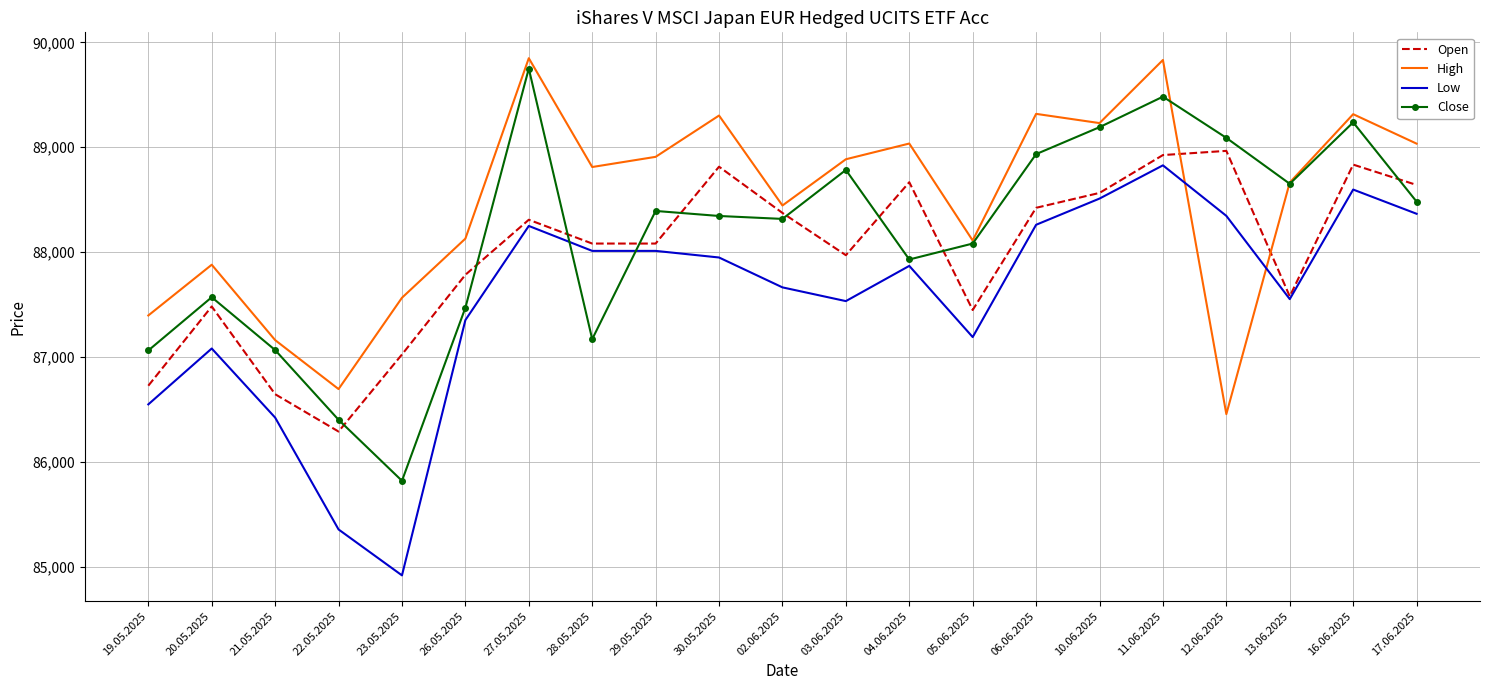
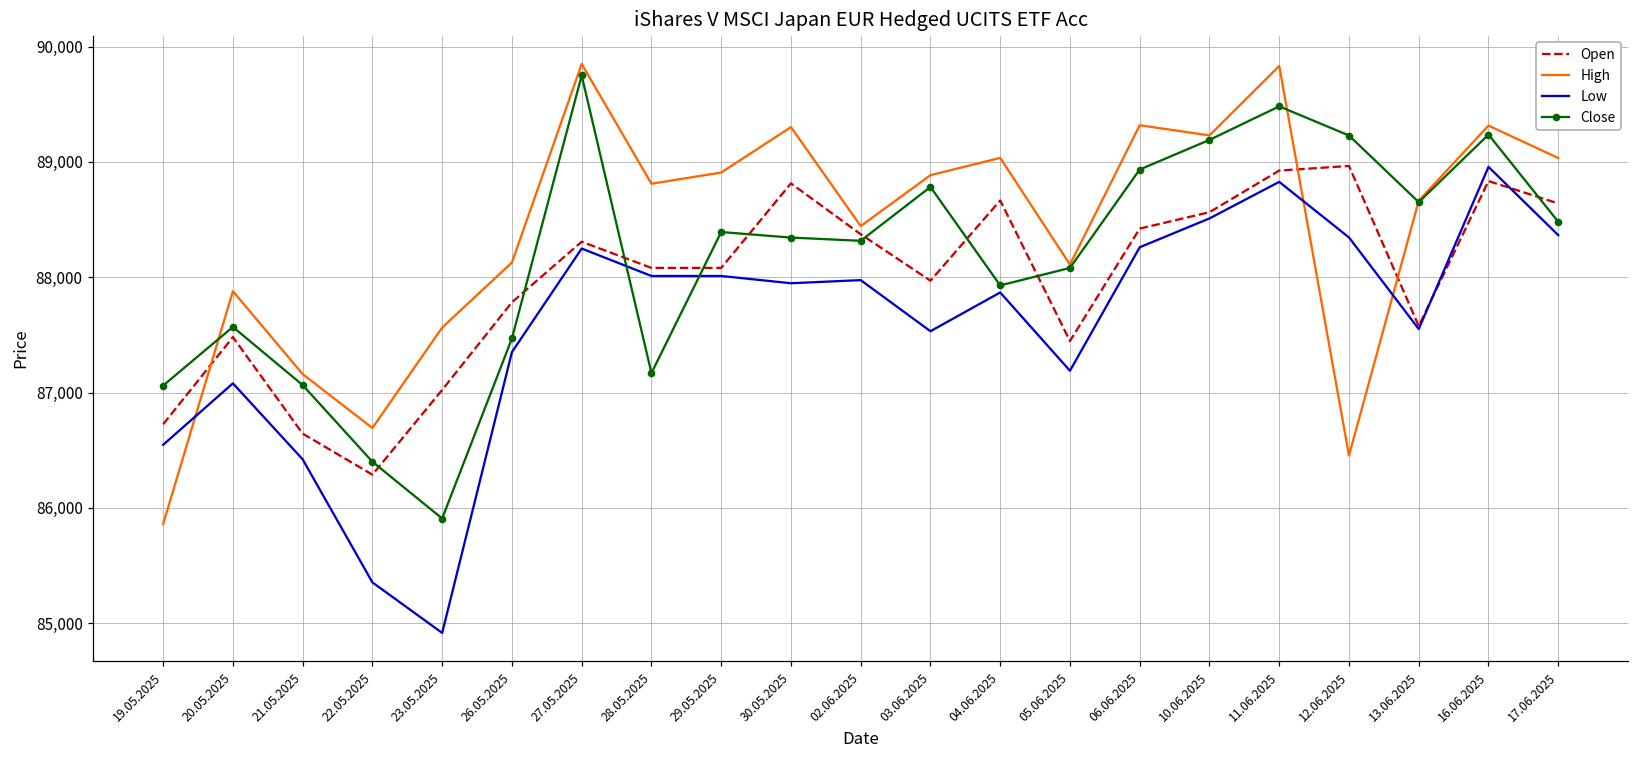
  {
    "Open": {
      "19.05.2025": "86,730",
      "20.05.2025": "87,480",
      "21.05.2025": "86,640",
      "22.05.2025": "86,290",
      "23.05.2025": "87,020",
      "26.05.2025": "87,780",
      "27.05.2025": "88,310",
      "28.05.2025": "88,080",
      "29.05.2025": "88,080",
      "30.05.2025": "88,810",
      "02.06.2025": "88,370",
      "03.06.2025": "87,970",
      "04.06.2025": "88,670",
      "05.06.2025": "87,450",
      "06.06.2025": "88,420",
      "10.06.2025": "88,560",
      "11.06.2025": "88,930",
      "12.06.2025": "88,970",
      "13.06.2025": "87,580",
      "16.06.2025": "88,830",
      "17.06.2025": "88,640"
    },
    "High": {
-     "19.05.2025": "87,400",
+     "19.05.2025": "85,860",
      "20.05.2025": "87,880",
      "21.05.2025": "87,160",
      "22.05.2025": "86,690",
      "23.05.2025": "87,560",
      "26.05.2025": "88,130",
      "27.05.2025": "89,850",
      "28.05.2025": "88,810",
      "29.05.2025": "88,910",
      "30.05.2025": "89,300",
      "02.06.2025": "88,440",
      "03.06.2025": "88,890",
      "04.06.2025": "89,040",
      "05.06.2025": "88,110",
      "06.06.2025": "89,320",
      "10.06.2025": "89,230",
      "11.06.2025": "89,830",
      "12.06.2025": "86,450",
      "16.06.2025": "89,320",
      "17.06.2025": "89,030"
    },
    "Low": {
      "19.05.2025": "86,550",
      "20.05.2025": "87,080",
      "21.05.2025": "86,420",
      "22.05.2025": "85,350",
      "23.05.2025": "84,920",
      "26.05.2025": "87,350",
      "27.05.2025": "88,250",
      "28.05.2025": "88,010",
      "29.05.2025": "88,010",
      "30.05.2025": "87,950",
-     "02.06.2025": "87,660",
+     "02.06.2025": "87,980",
      "03.06.2025": "87,530",
      "04.06.2025": "87,870",
      "05.06.2025": "87,190",
      "06.06.2025": "88,260",
      "10.06.2025": "88,510",
      "11.06.2025": "88,830",
      "12.06.2025": "88,350",
      "13.06.2025": "87,550",
-     "16.06.2025": "88,600",
+     "16.06.2025": "88,960",
      "17.06.2025": "88,370"
    },
    "Close": {
      "19.05.2025": "87,060",
      "20.05.2025": "87,570",
      "21.05.2025": "87,070",
      "22.05.2025": "86,400",
-     "23.05.2025": "85,820",
+     "23.05.2025": "85,910",
      "26.05.2025": "87,470",
      "27.05.2025": "89,750",
      "28.05.2025": "87,170",
      "29.05.2025": "88,390",
      "30.05.2025": "88,340",
      "02.06.2025": "88,320",
      "03.06.2025": "88,780",
      "04.06.2025": "87,930",
      "05.06.2025": "88,080",
      "06.06.2025": "88,930",
      "10.06.2025": "89,190",
      "11.06.2025": "89,480",
-     "12.06.2025": "89,090",
+     "12.06.2025": "89,230",
      "16.06.2025": "89,240",
      "17.06.2025": "88,480"
    }
  }
